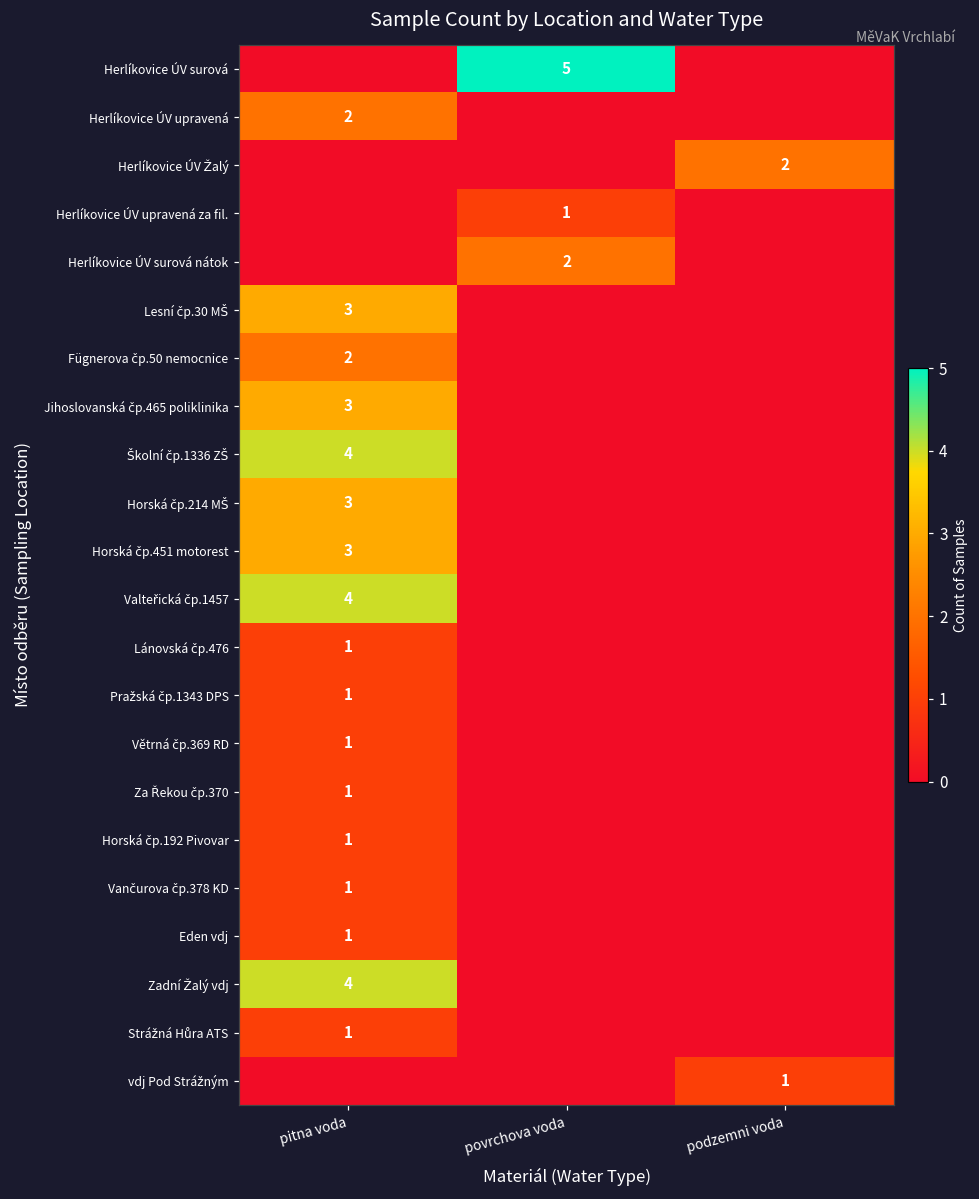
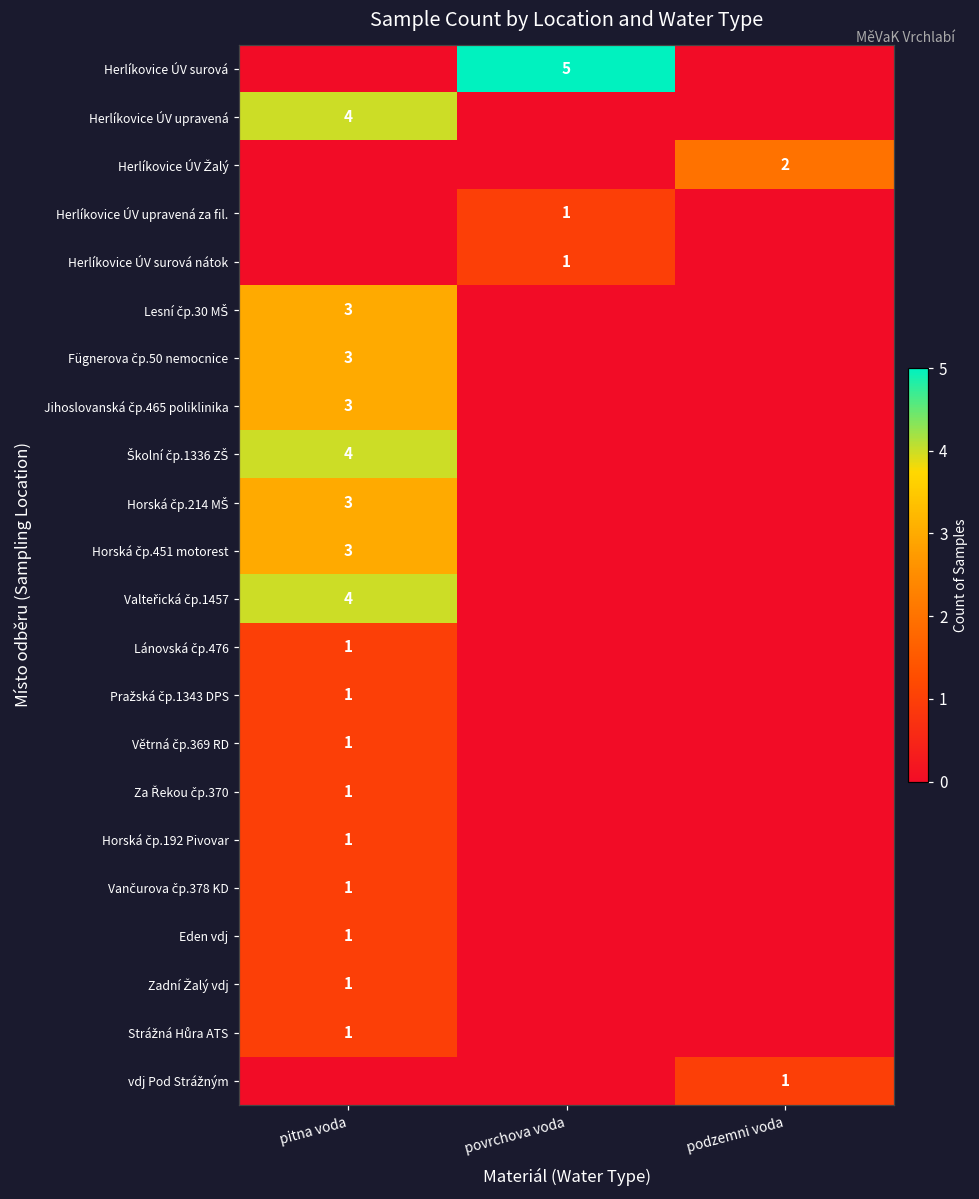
  {
    "Herlíkovice ÚV surová": {
      "povrchova voda": 5
    },
    "Herlíkovice ÚV upravená": {
-     "pitna voda": 2
+     "pitna voda": 4
    },
    "Herlíkovice ÚV Žalý": {
      "podzemni voda": 2
    },
    "Herlíkovice ÚV upravená za fil.": {
      "povrchova voda": 1
    },
    "Herlíkovice ÚV surová nátok": {
-     "povrchova voda": 2
+     "povrchova voda": 1
    },
    "Lesní čp.30 MŠ": {
      "pitna voda": 3
    },
    "Fügnerova čp.50 nemocnice": {
-     "pitna voda": 2
+     "pitna voda": 3
    },
    "Jihoslovanská čp.465 poliklinika": {
      "pitna voda": 3
    },
    "Školní čp.1336 ZŠ": {
      "pitna voda": 4
    },
    "Horská čp.214 MŠ": {
      "pitna voda": 3
    },
    "Horská čp.451 motorest": {
      "pitna voda": 3
    },
    "Valteřická čp.1457": {
      "pitna voda": 4
    },
    "Lánovská čp.476": {
      "pitna voda": 1
    },
    "Pražská čp.1343 DPS": {
      "pitna voda": 1
    },
    "Větrná čp.369 RD": {
      "pitna voda": 1
    },
    "Za Řekou čp.370": {
      "pitna voda": 1
    },
    "Horská čp.192 Pivovar": {
      "pitna voda": 1
    },
    "Vančurova čp.378 KD": {
      "pitna voda": 1
    },
    "Eden vdj": {
      "pitna voda": 1
    },
    "Zadní Žalý vdj": {
-     "pitna voda": 4
+     "pitna voda": 1
    },
    "Strážná Hůra ATS": {
      "pitna voda": 1
    },
    "vdj Pod Strážným": {
      "podzemni voda": 1
    }
  }
